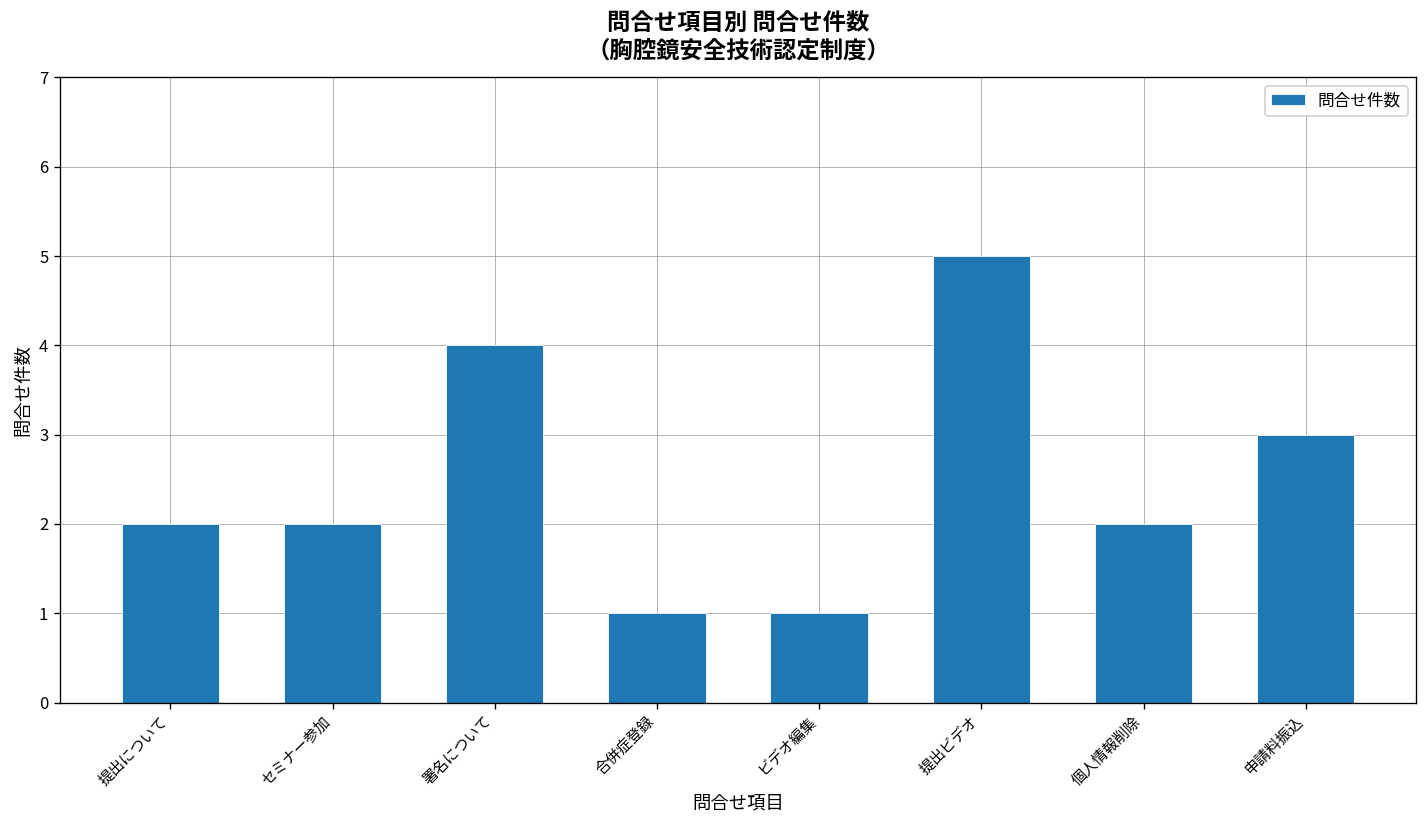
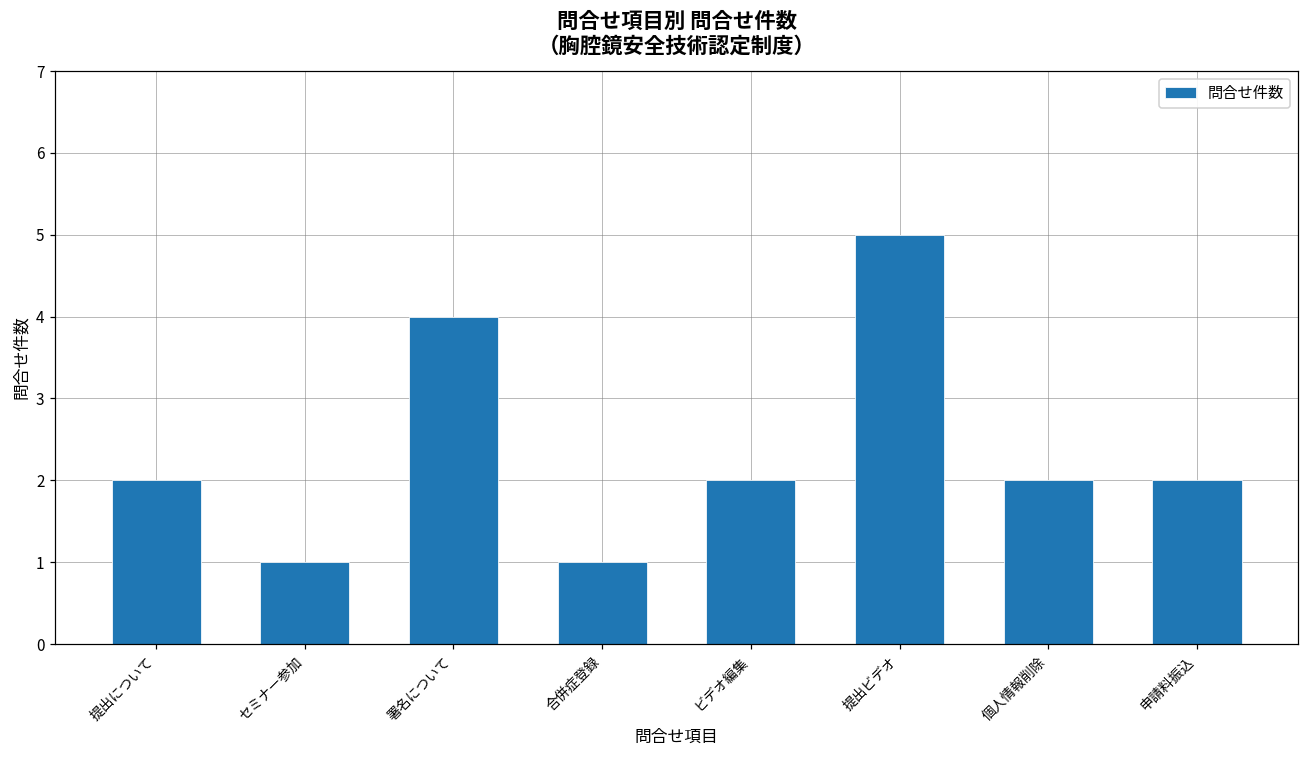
  {
    "提出について": 2,
-   "セミナー参加": 2,
+   "セミナー参加": 1,
    "署名について": 4,
    "合併症登録": 1,
-   "ビデオ編集": 1,
+   "ビデオ編集": 2,
    "提出ビデオ": 5,
    "個人情報削除": 2,
-   "申請料振込": 3
+   "申請料振込": 2
  }
